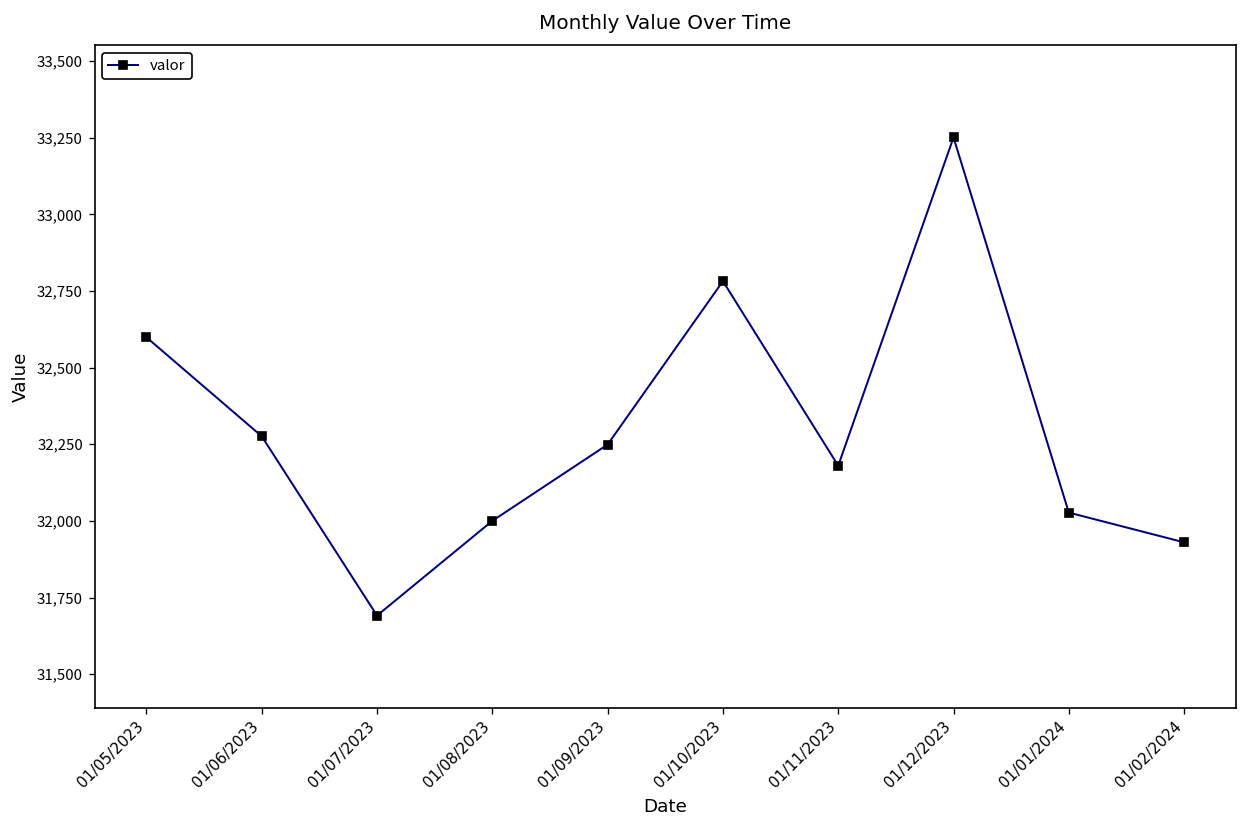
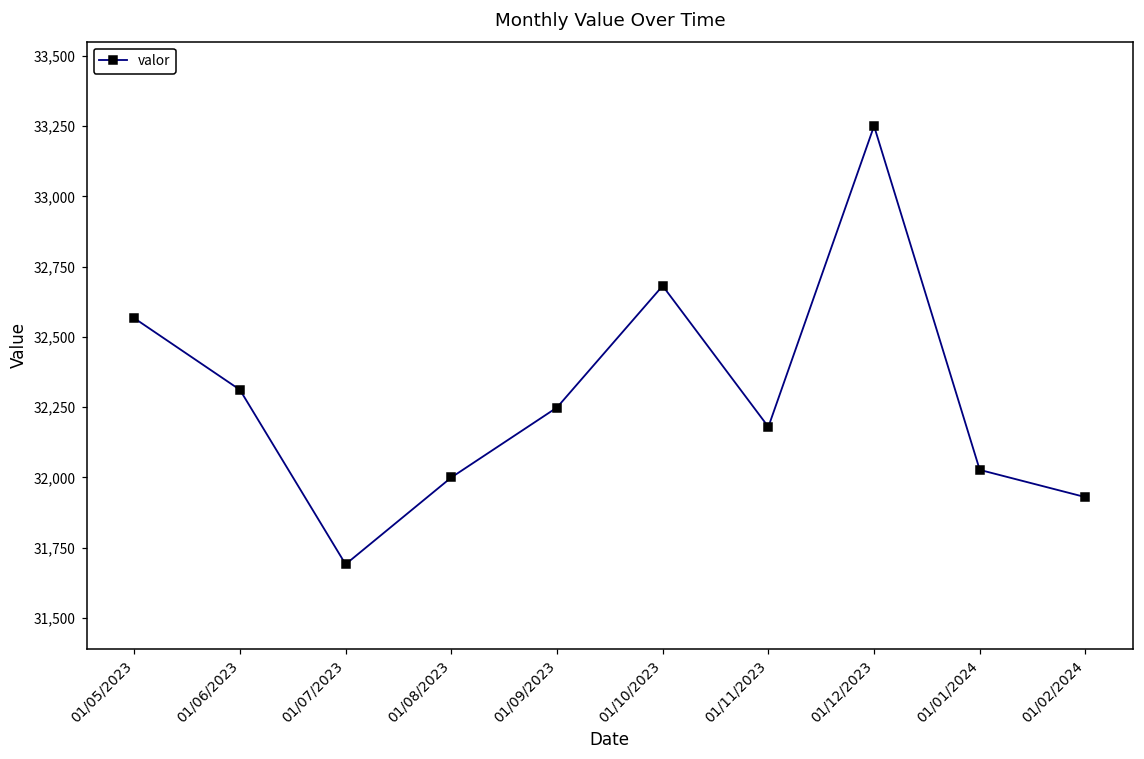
  {
-   "01/05/2023": "32,600",
-   "01/06/2023": "32,280",
+   "01/05/2023": "32,570",
+   "01/06/2023": "32,310",
    "01/07/2023": "31,690",
    "01/08/2023": "32,000",
    "01/09/2023": "32,250",
-   "01/10/2023": "32,780",
+   "01/10/2023": "32,680",
    "01/11/2023": "32,180",
    "01/12/2023": "33,250",
    "01/01/2024": "32,030",
    "01/02/2024": "31,930"
  }
